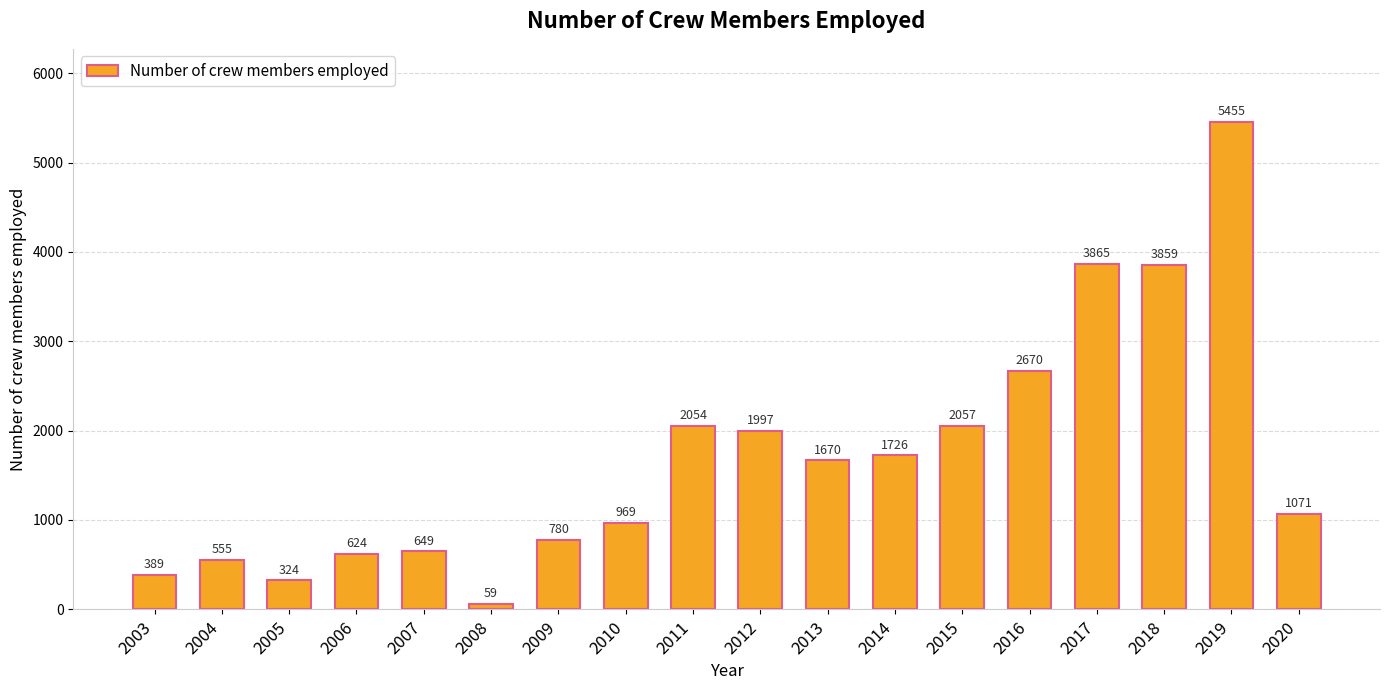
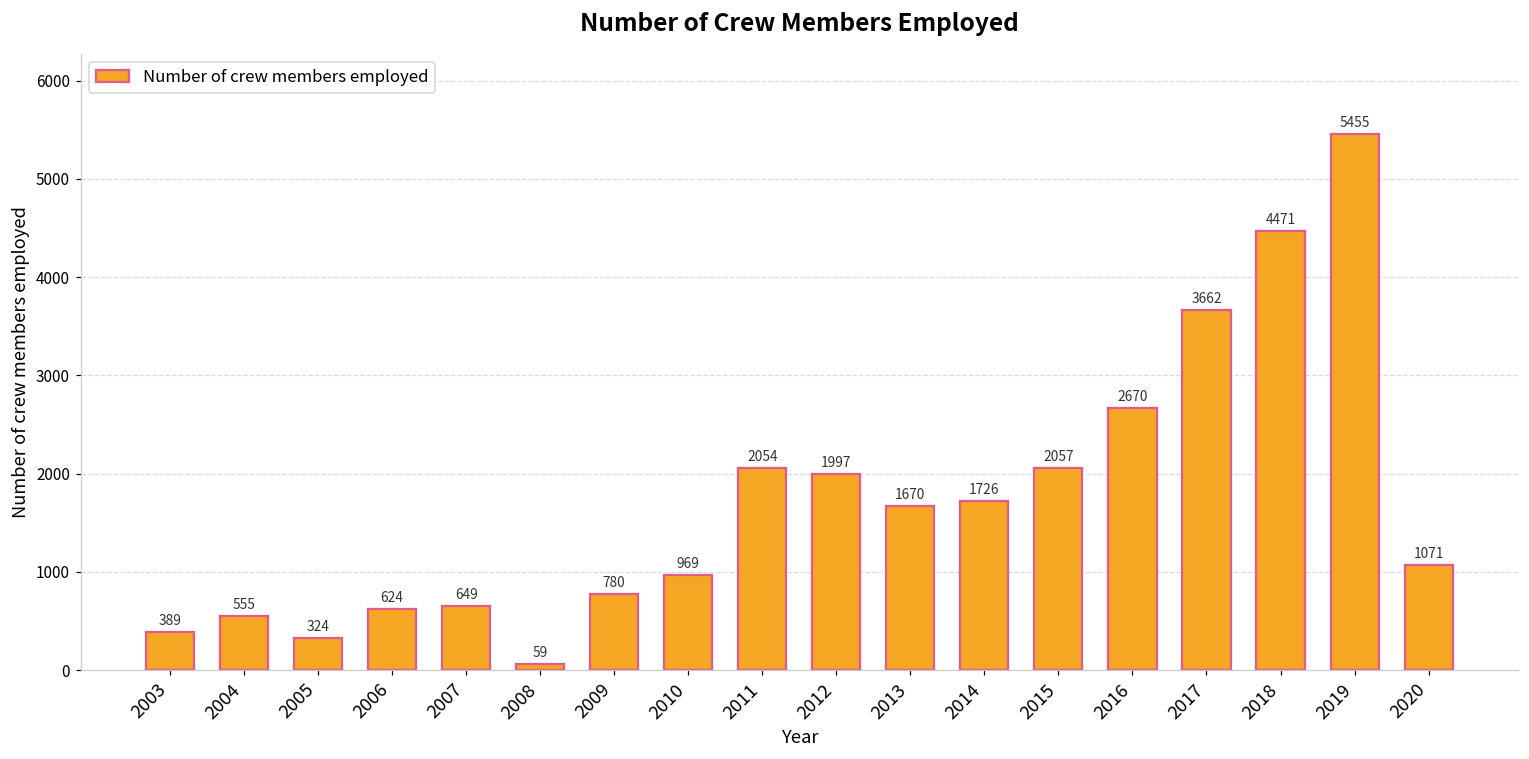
  {
    "2003": 389,
    "2004": 555,
    "2005": 324,
    "2006": 624,
    "2007": 649,
    "2008": 59,
    "2009": 780,
    "2010": 969,
    "2011": 2054,
    "2012": 1997,
    "2013": 1670,
    "2014": 1726,
    "2015": 2057,
    "2016": 2670,
-   "2017": 3865,
-   "2018": 3859,
+   "2017": 3662,
+   "2018": 4471,
    "2019": 5455,
    "2020": 1071
  }
